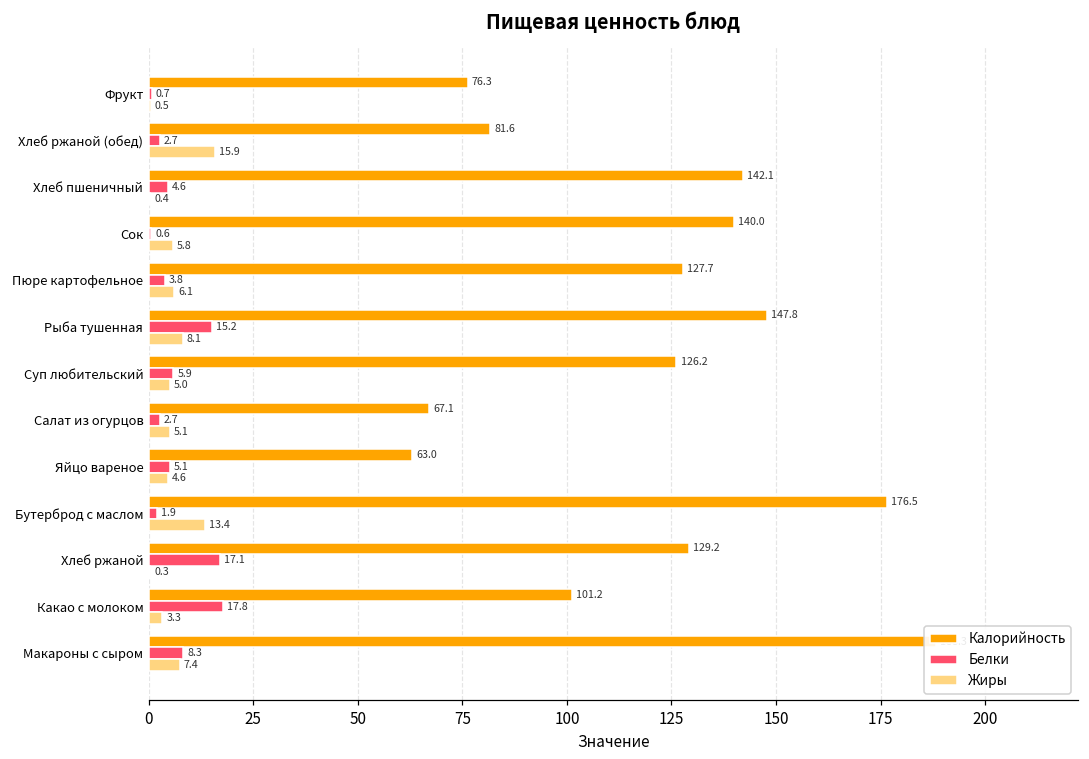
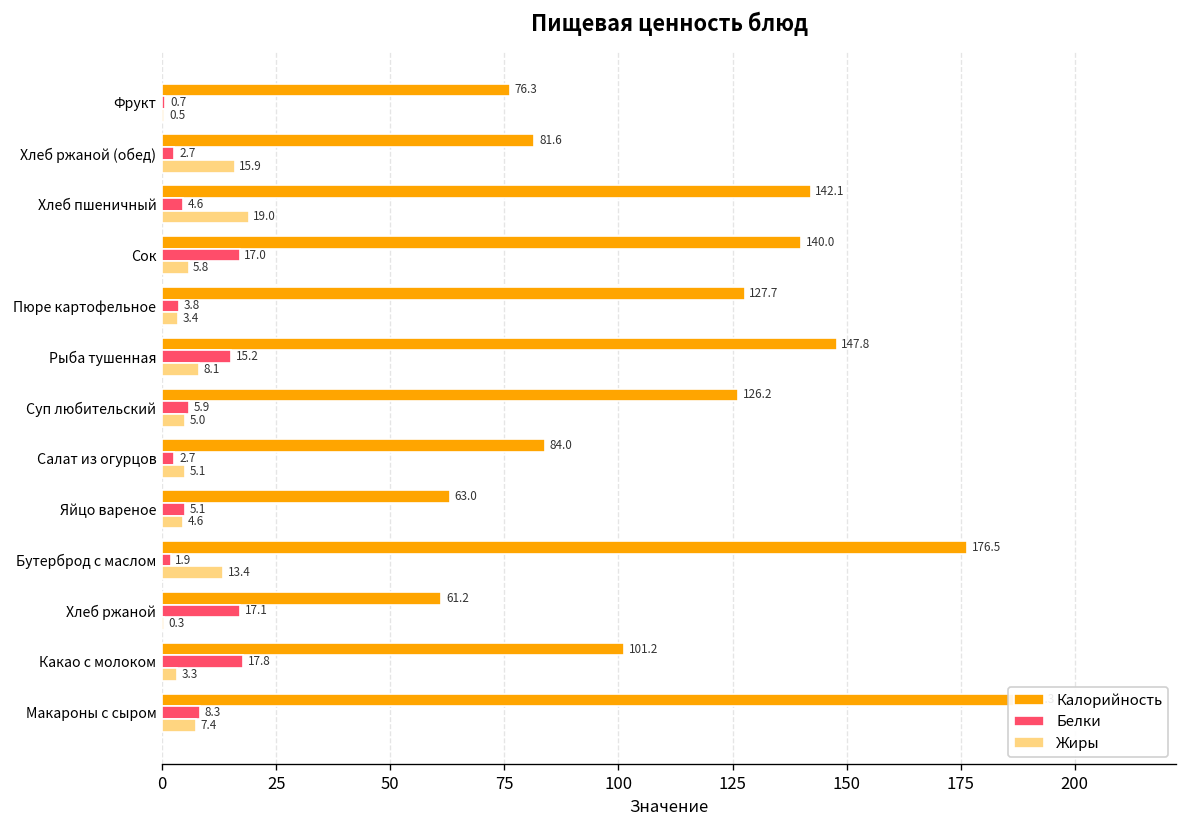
  {
    "Калорийность": {
      "Фрукт": 76.3,
      "Хлеб ржаной (обед)": 81.6,
      "Хлеб пшеничный": 142.1,
      "Сок": 140.0,
      "Пюре картофельное": 127.7,
      "Рыба тушенная": 147.8,
      "Суп любительский": 126.2,
-     "Салат из огурцов": 67.1,
+     "Салат из огурцов": 84.0,
      "Яйцо вареное": 63.0,
      "Бутерброд с маслом": 176.5,
-     "Хлеб ржаной": 129.2,
+     "Хлеб ржаной": 61.2,
      "Какао с молоком": 101.2
    },
    "Белки": {
      "Фрукт": 0.7,
      "Хлеб ржаной (обед)": 2.7,
      "Хлеб пшеничный": 4.6,
-     "Сок": 0.6,
+     "Сок": 17.0,
      "Пюре картофельное": 3.8,
      "Рыба тушенная": 15.2,
      "Суп любительский": 5.9,
      "Салат из огурцов": 2.7,
      "Яйцо вареное": 5.1,
      "Бутерброд с маслом": 1.9,
      "Хлеб ржаной": 17.1,
      "Какао с молоком": 17.8,
      "Макароны с сыром": 8.3
    },
    "Жиры": {
      "Фрукт": 0.5,
      "Хлеб ржаной (обед)": 15.9,
-     "Хлеб пшеничный": 0.4,
+     "Хлеб пшеничный": 19.0,
      "Сок": 5.8,
-     "Пюре картофельное": 6.1,
+     "Пюре картофельное": 3.4,
      "Рыба тушенная": 8.1,
      "Суп любительский": 5.0,
      "Салат из огурцов": 5.1,
      "Яйцо вареное": 4.6,
      "Бутерброд с маслом": 13.4,
      "Хлеб ржаной": 0.3,
      "Какао с молоком": 3.3,
      "Макароны с сыром": 7.4
    }
  }
